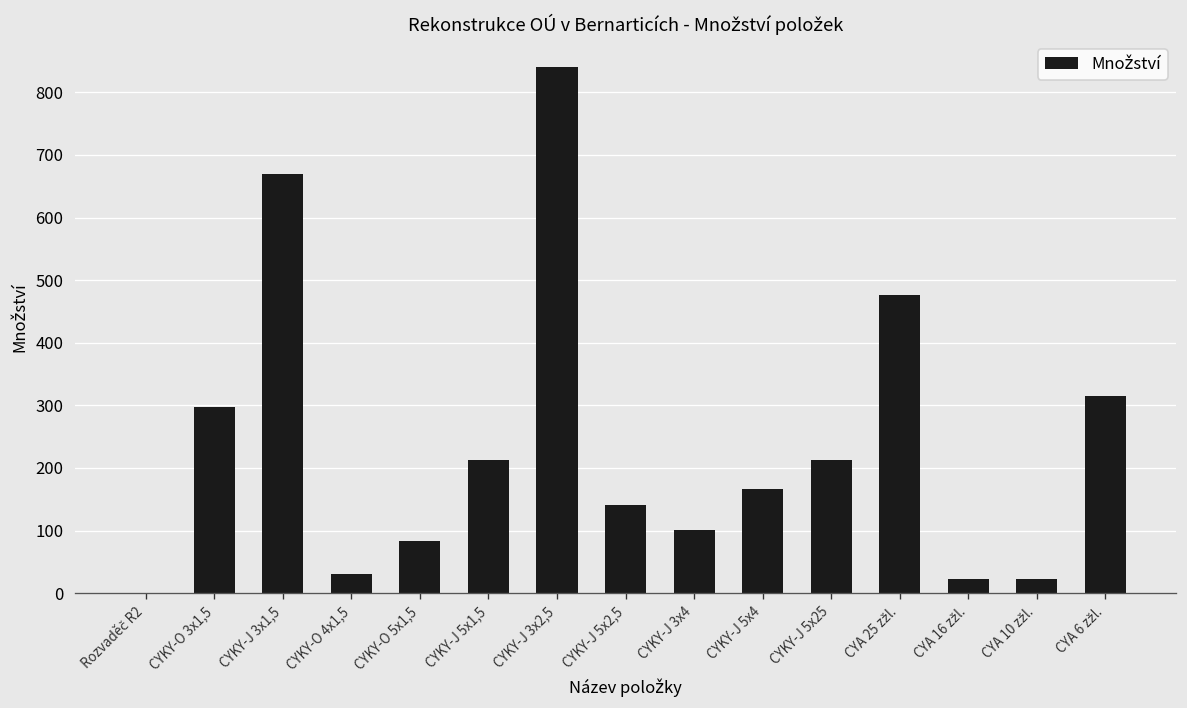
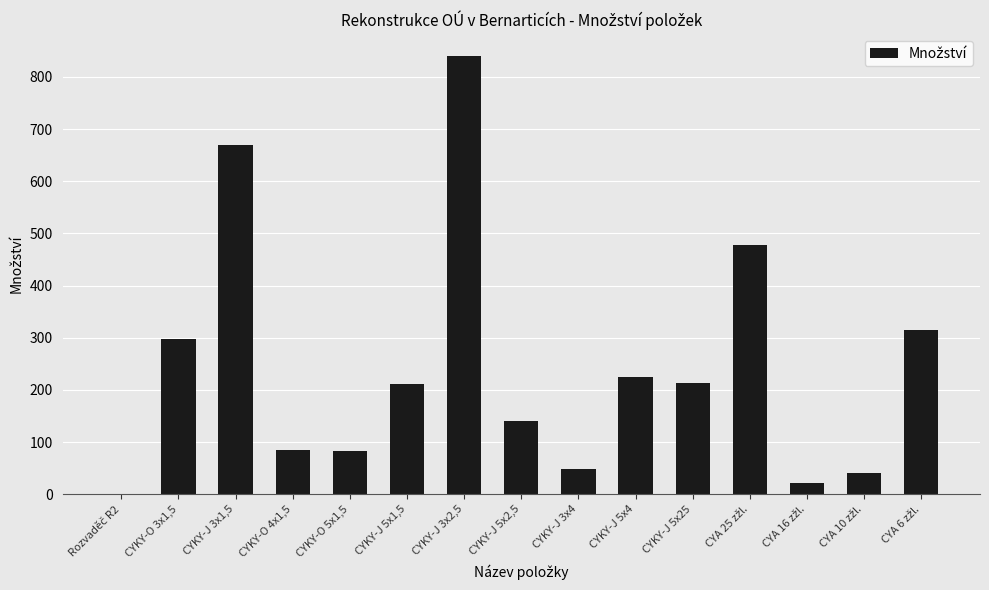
  {
    "CYKY-O 3x1,5": 300,
    "CYKY-J 3x1,5": 670,
-   "CYKY-O 4x1,5": 30,
+   "CYKY-O 4x1,5": 80,
    "CYKY-O 5x1,5": 80,
    "CYKY-J 5x1,5": 210,
    "CYKY-J 3x2,5": 840,
    "CYKY-J 5x2,5": 140,
-   "CYKY-J 3x4": 100,
-   "CYKY-J 5x4": 170,
+   "CYKY-J 3x4": 50,
+   "CYKY-J 5x4": 220,
    "CYKY-J 5x25": 210,
    "CYA 25 zžl.": 480,
    "CYA 16 zžl.": 20,
-   "CYA 10 zžl.": 20,
+   "CYA 10 zžl.": 40,
    "CYA 6 zžl.": 320
  }
